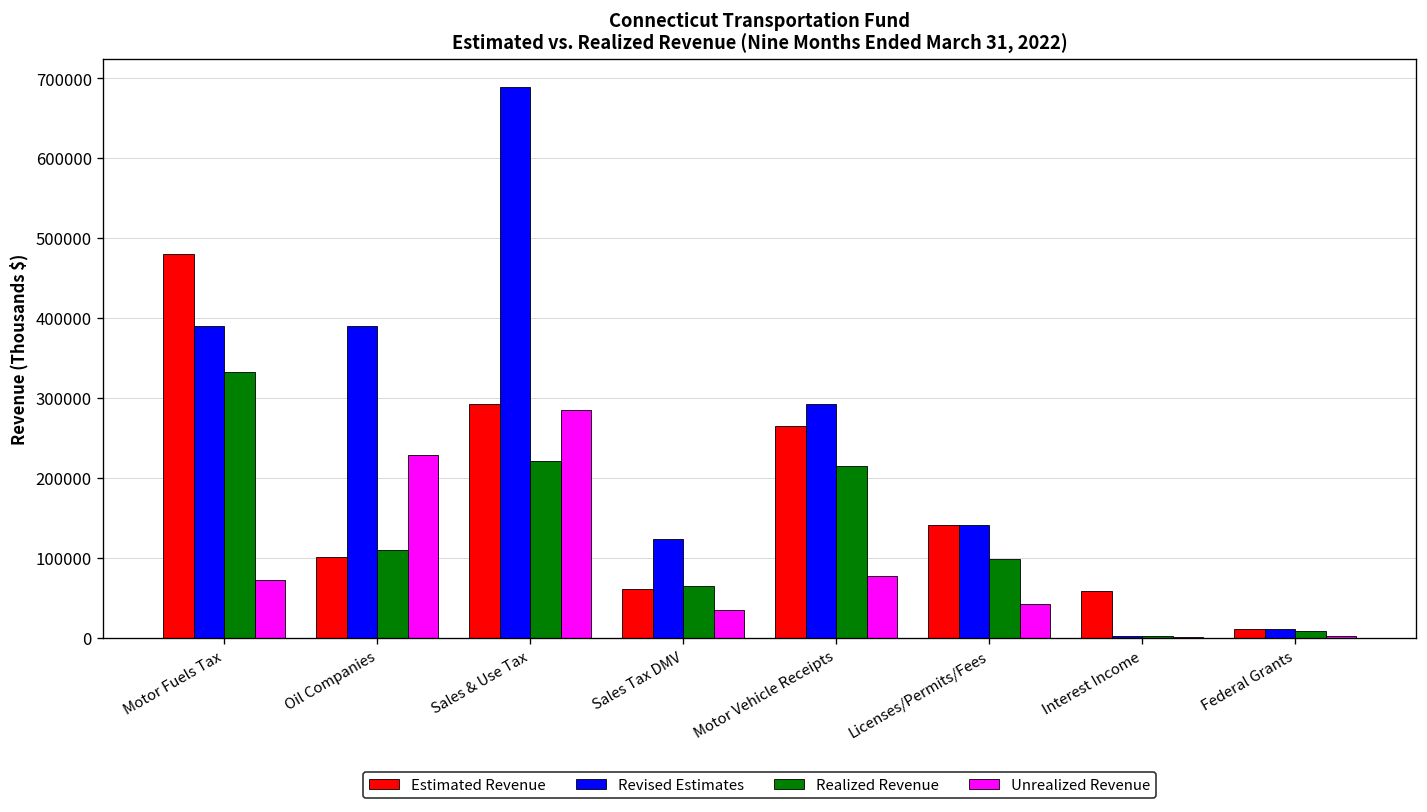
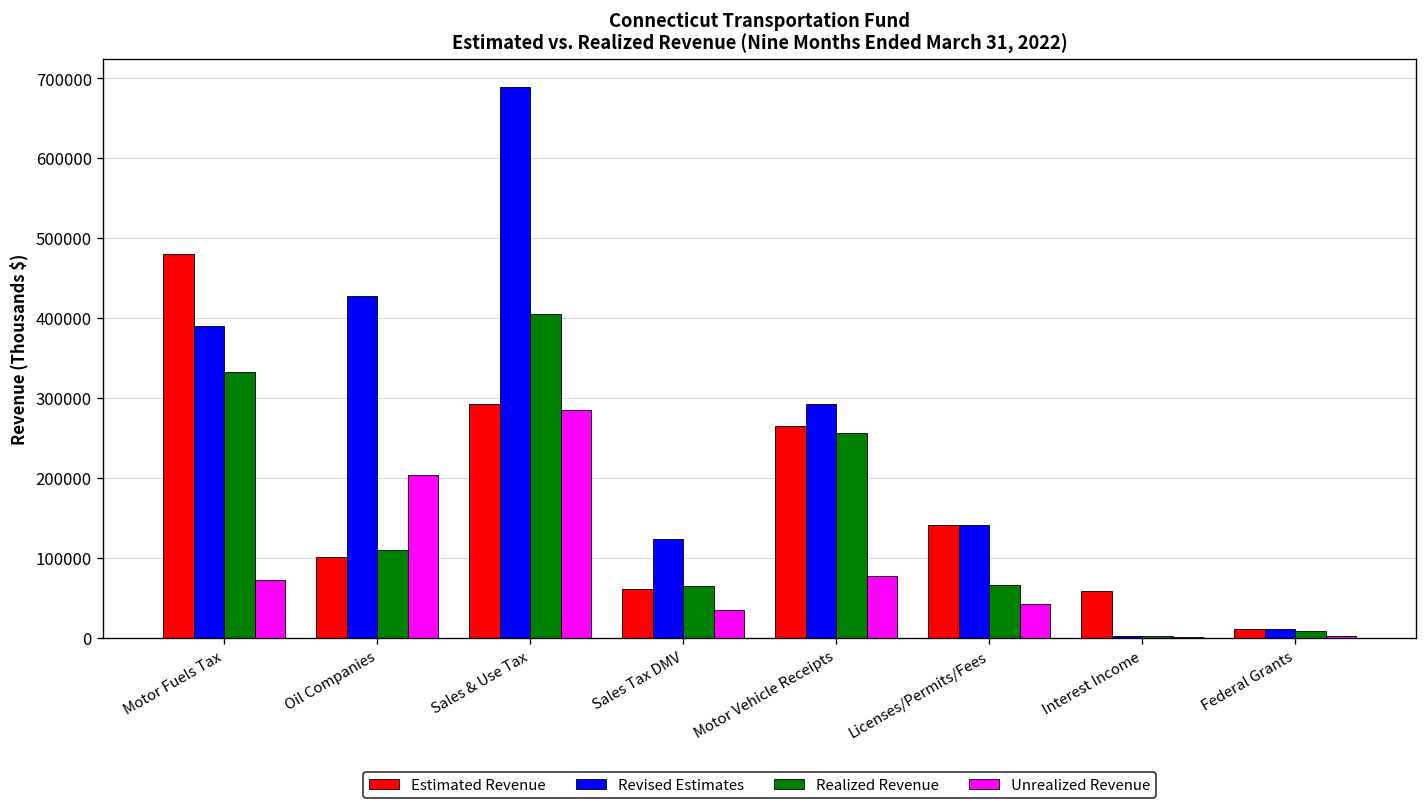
  {
    "Estimated Revenue": {
      "Motor Fuels Tax": 480000,
      "Oil Companies": 100000,
      "Sales & Use Tax": 290000,
      "Sales Tax DMV": 60000,
      "Motor Vehicle Receipts": 260000,
      "Licenses/Permits/Fees": 140000,
      "Interest Income": 60000,
      "Federal Grants": 10000
    },
    "Revised Estimates": {
      "Motor Fuels Tax": 390000,
-     "Oil Companies": 390000,
+     "Oil Companies": 430000,
      "Sales & Use Tax": 690000,
      "Sales Tax DMV": 120000,
      "Motor Vehicle Receipts": 290000,
      "Licenses/Permits/Fees": 140000,
      "Federal Grants": 10000
    },
    "Realized Revenue": {
      "Motor Fuels Tax": 330000,
      "Oil Companies": 110000,
-     "Sales & Use Tax": 220000,
+     "Sales & Use Tax": 400000,
      "Sales Tax DMV": 60000,
-     "Motor Vehicle Receipts": 210000,
-     "Licenses/Permits/Fees": 100000,
+     "Motor Vehicle Receipts": 260000,
+     "Licenses/Permits/Fees": 70000,
      "Federal Grants": 10000
    },
    "Unrealized Revenue": {
      "Motor Fuels Tax": 70000,
-     "Oil Companies": 230000,
+     "Oil Companies": 200000,
      "Sales & Use Tax": 280000,
      "Sales Tax DMV": 30000,
      "Motor Vehicle Receipts": 80000,
      "Licenses/Permits/Fees": 40000
    }
  }
